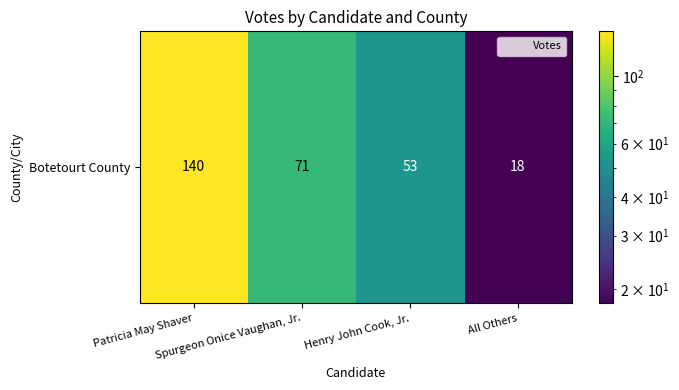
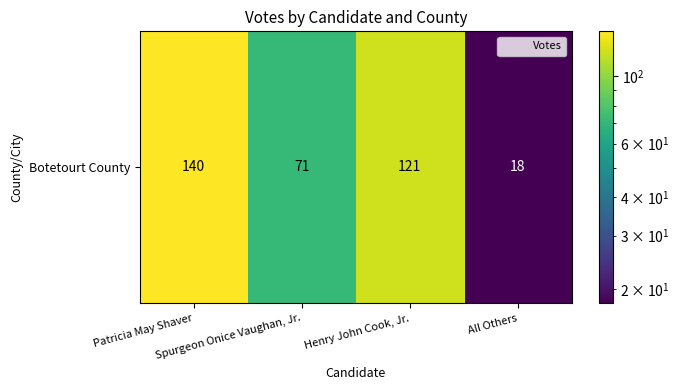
  {
    "Botetourt County": {
      "Patricia May Shaver": 140,
      "Spurgeon Onice Vaughan, Jr.": 71,
-     "Henry John Cook, Jr.": 53,
+     "Henry John Cook, Jr.": 121,
      "All Others": 18
    }
  }
